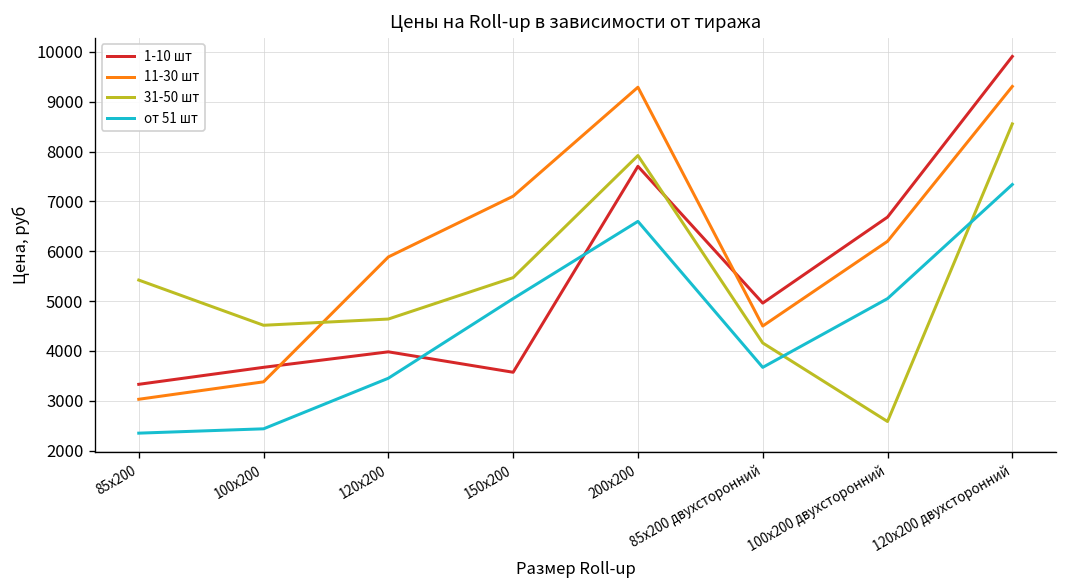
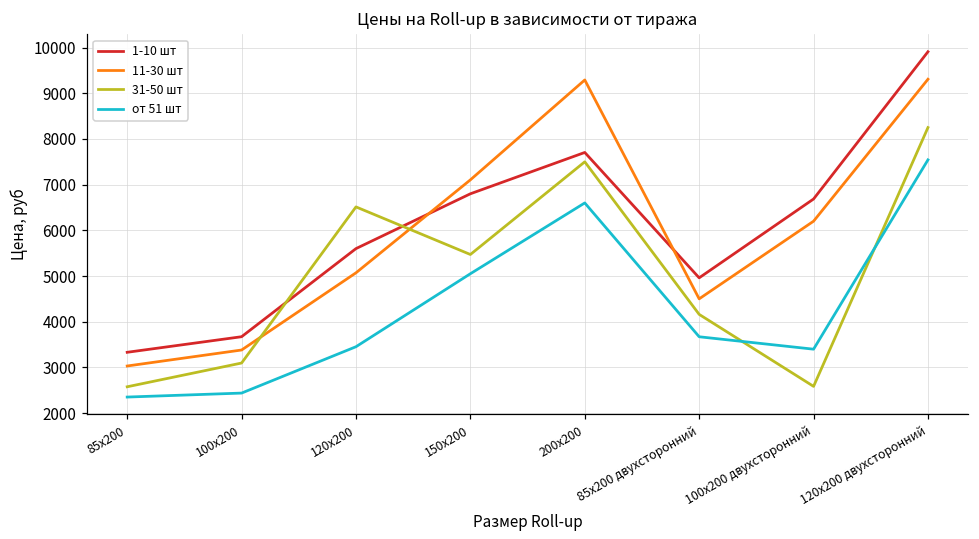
  {
    "1-10 шт": {
      "85х200": 3300,
      "100х200": 3700,
-     "120х200": 4000,
-     "150х200": 3600,
+     "120х200": 5600,
+     "150х200": 6800,
      "200х200": 7700,
      "85х200 двухсторонний": 5000,
      "100х200 двухсторонний": 6700,
      "120х200 двухсторонний": 9900
    },
    "11-30 шт": {
      "85х200": 3000,
      "100х200": 3400,
-     "120х200": 5900,
+     "120х200": 5100,
      "150х200": 7100,
      "200х200": 9300,
      "85х200 двухсторонний": 4500,
      "100х200 двухсторонний": 6200,
      "120х200 двухсторонний": 9300
    },
    "31-50 шт": {
-     "85х200": 5400,
-     "100х200": 4500,
-     "120х200": 4600,
+     "85х200": 2600,
+     "100х200": 3100,
+     "120х200": 6500,
      "150х200": 5500,
-     "200х200": 7900,
+     "200х200": 7500,
      "85х200 двухсторонний": 4200,
      "100х200 двухсторонний": 2600,
-     "120х200 двухсторонний": 8600
+     "120х200 двухсторонний": 8300
    },
    "от 51 шт": {
      "85х200": 2400,
      "100х200": 2400,
      "120х200": 3500,
      "150х200": 5100,
      "200х200": 6600,
      "85х200 двухсторонний": 3700,
-     "100х200 двухсторонний": 5100,
-     "120х200 двухсторонний": 7300
+     "100х200 двухсторонний": 3400,
+     "120х200 двухсторонний": 7500
    }
  }
